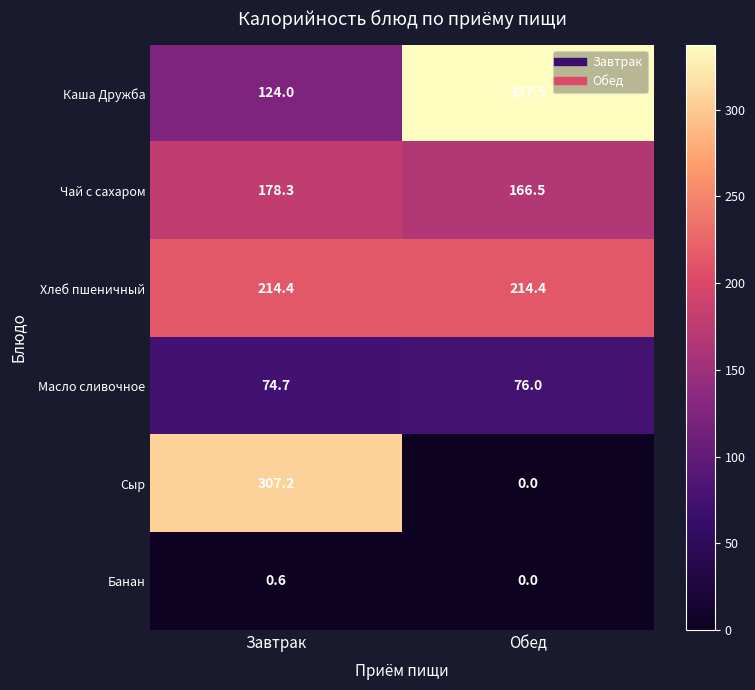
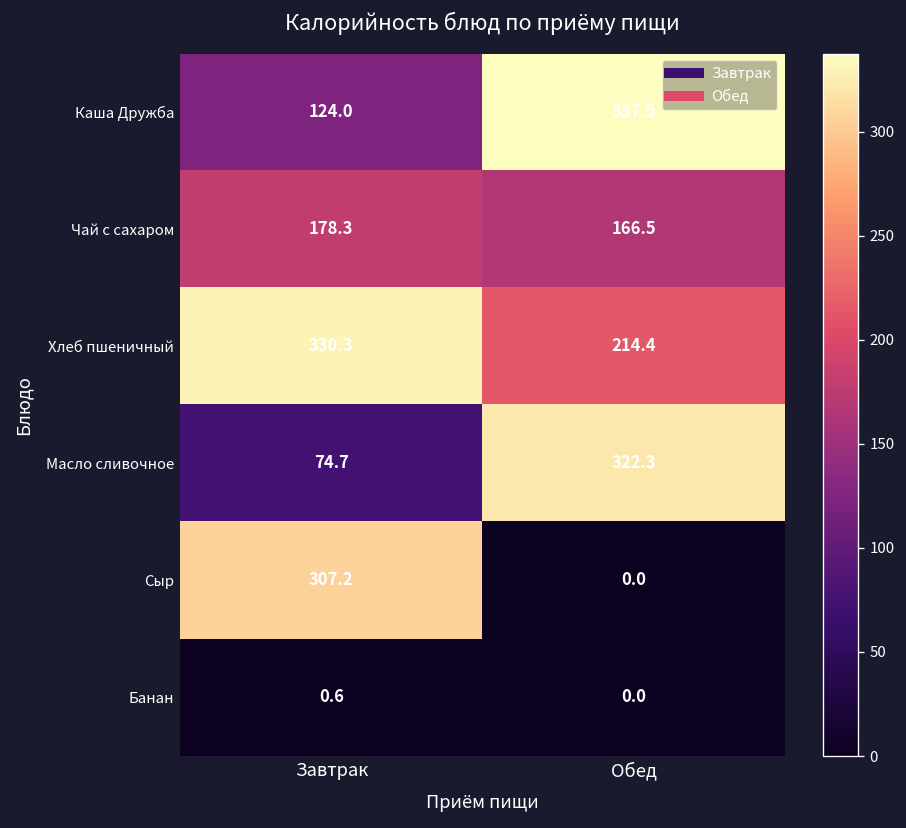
  {
    "Каша Дружба": {
      "Завтрак": 124.0,
      "Обед": 337.5
    },
    "Чай с сахаром": {
      "Завтрак": 178.3,
      "Обед": 166.5
    },
    "Хлеб пшеничный": {
-     "Завтрак": 214.4,
+     "Завтрак": 330.3,
      "Обед": 214.4
    },
    "Масло сливочное": {
      "Завтрак": 74.7,
-     "Обед": 76.0
+     "Обед": 322.3
    },
    "Сыр": {
      "Завтрак": 307.2,
      "Обед": 0.0
    },
    "Банан": {
      "Завтрак": 0.6,
      "Обед": 0.0
    }
  }
